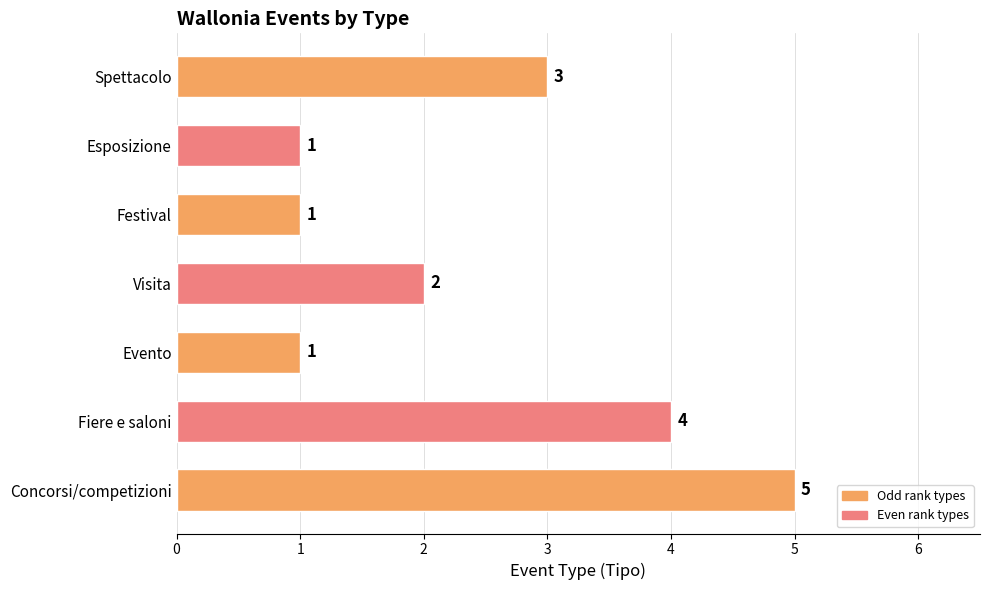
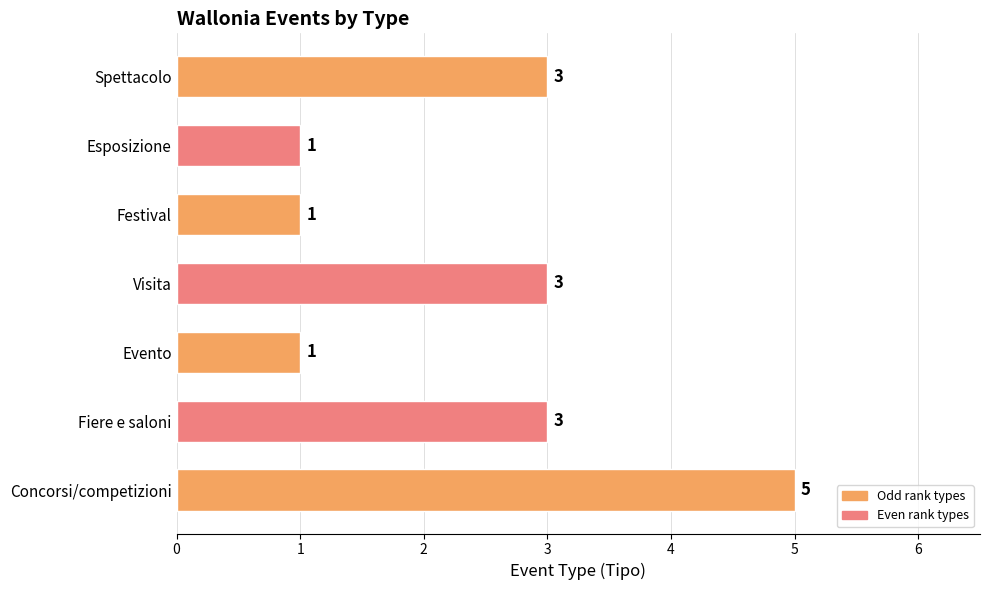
  {
    "Spettacolo": 3,
    "Esposizione": 1,
    "Festival": 1,
-   "Visita": 2,
+   "Visita": 3,
    "Evento": 1,
-   "Fiere e saloni": 4,
+   "Fiere e saloni": 3,
    "Concorsi/competizioni": 5
  }
